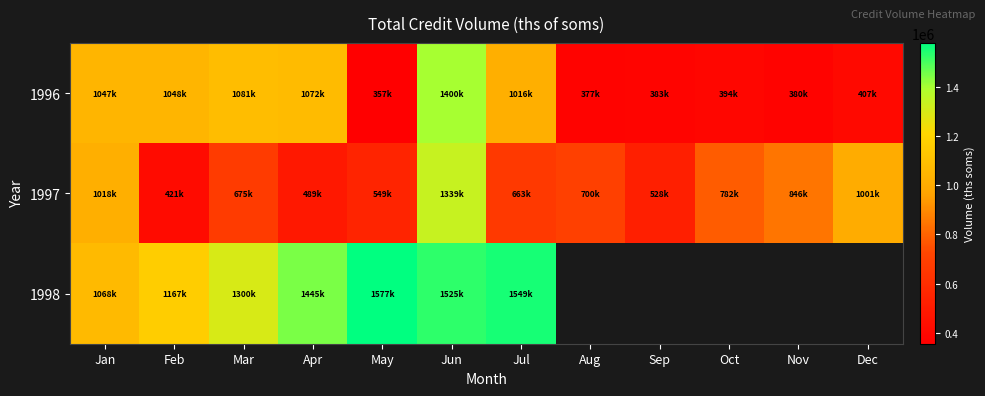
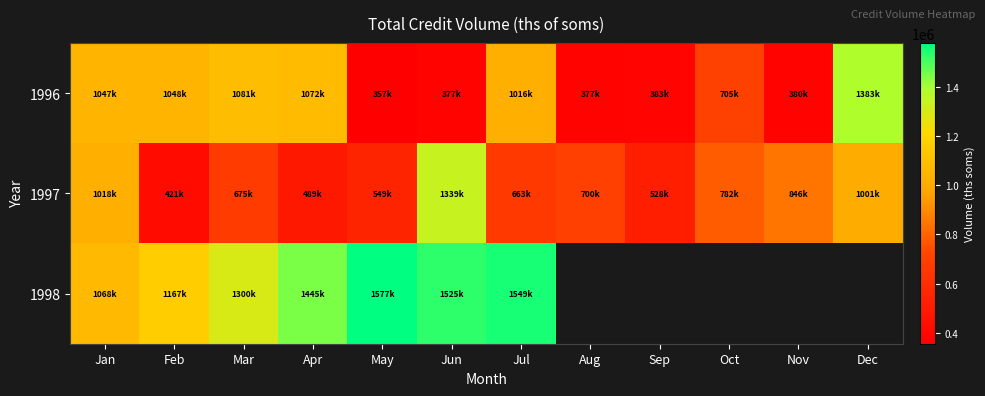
  {
    "1996": {
      "Jan": "1047k",
      "Feb": "1048k",
      "Mar": "1081k",
      "Apr": "1072k",
      "May": "357k",
-     "Jun": "1400k",
+     "Jun": "377k",
      "Jul": "1016k",
      "Aug": "377k",
      "Sep": "383k",
-     "Oct": "394k",
+     "Oct": "705k",
      "Nov": "380k",
-     "Dec": "407k"
+     "Dec": "1383k"
    },
    "1997": {
      "Jan": "1018k",
      "Feb": "421k",
      "Mar": "675k",
      "Apr": "489k",
      "May": "549k",
      "Jun": "1339k",
      "Jul": "663k",
      "Aug": "700k",
      "Sep": "528k",
      "Oct": "782k",
      "Nov": "846k",
      "Dec": "1001k"
    },
    "1998": {
      "Jan": "1068k",
      "Feb": "1167k",
      "Mar": "1300k",
      "Apr": "1445k",
      "May": "1577k",
      "Jun": "1525k",
      "Jul": "1549k"
    }
  }
